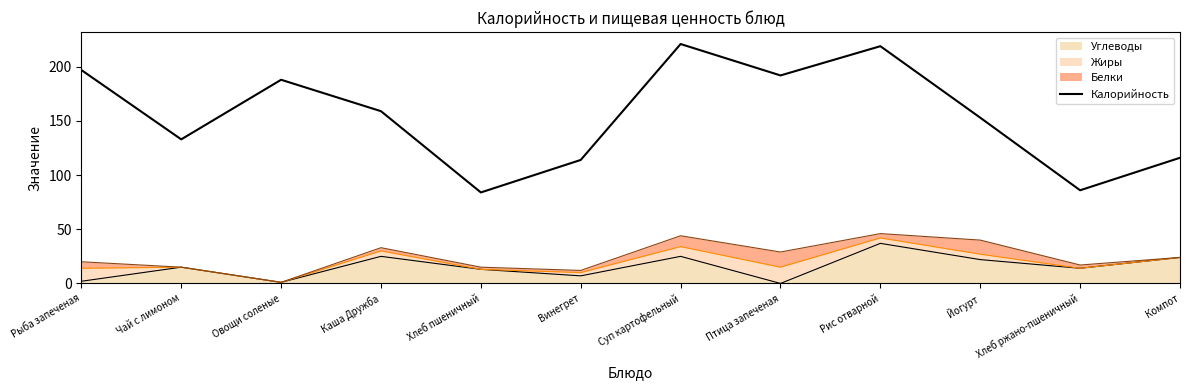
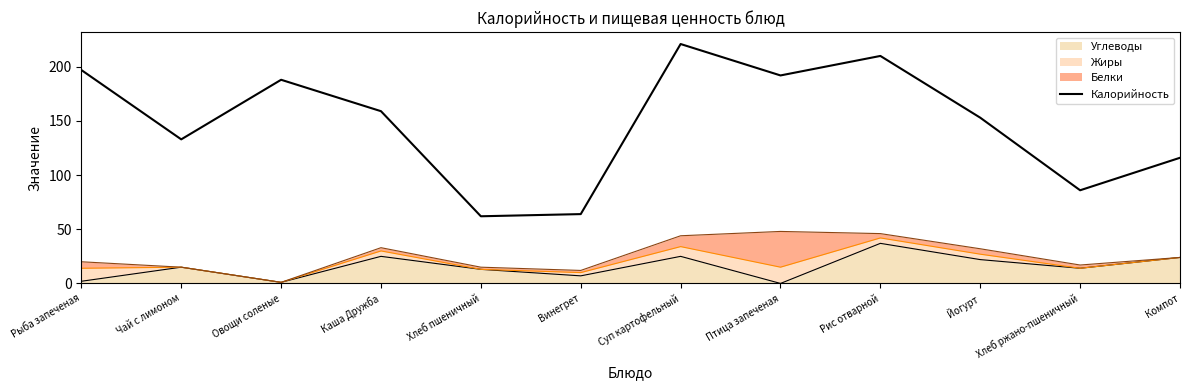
  {
    "Белки": {
-     "Птица запеченая": 14,
-     "Йогурт": 13
+     "Птица запеченая": 33,
+     "Йогурт": 5
    },
    "Калорийность": {
      "Рыба запеченая": 197,
      "Чай с лимоном": 133,
      "Овощи соленые": 188,
      "Каша Дружба": 159,
-     "Хлеб пшеничный": 84,
-     "Винегрет": 114,
+     "Хлеб пшеничный": 62,
+     "Винегрет": 64,
      "Суп картофельный": 221,
      "Птица запеченая": 192,
-     "Рис отварной": 219,
+     "Рис отварной": 210,
      "Йогурт": 153,
      "Хлеб ржано-пшеничный": 86,
      "Компот": 116
    }
  }
